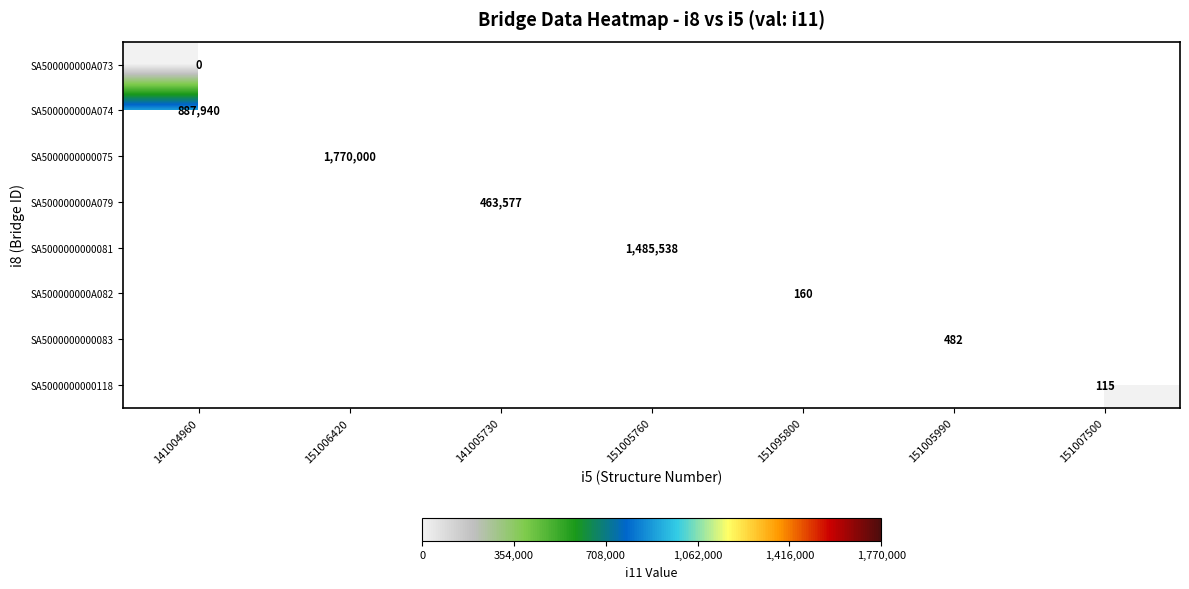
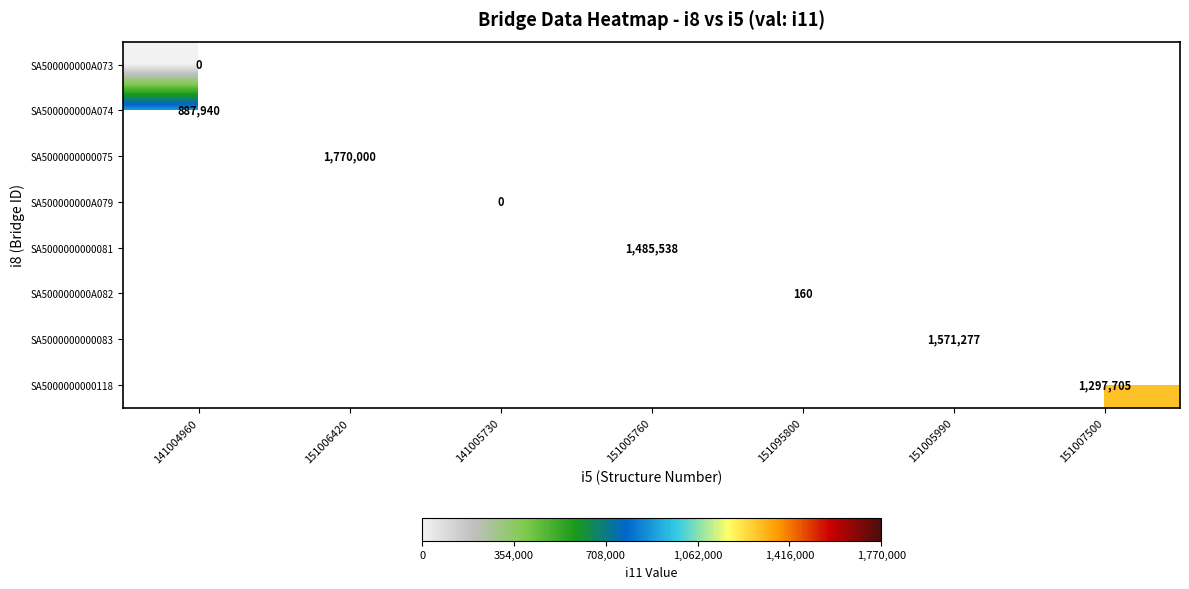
  {
    "SA500000000A073": {
      "141004960": "0"
    },
    "SA500000000A074": {
      "141004960": "887,940"
    },
    "SA5000000000075": {
      "151006420": "1,770,000"
    },
    "SA500000000A079": {
-     "141005730": "463,577"
+     "141005730": "0"
    },
    "SA5000000000081": {
      "151005760": "1,485,538"
    },
    "SA500000000A082": {
      "151095800": "160"
    },
    "SA5000000000083": {
-     "151005990": "482"
+     "151005990": "1,571,277"
    },
    "SA5000000000118": {
-     "151007500": "115"
+     "151007500": "1,297,705"
    }
  }
